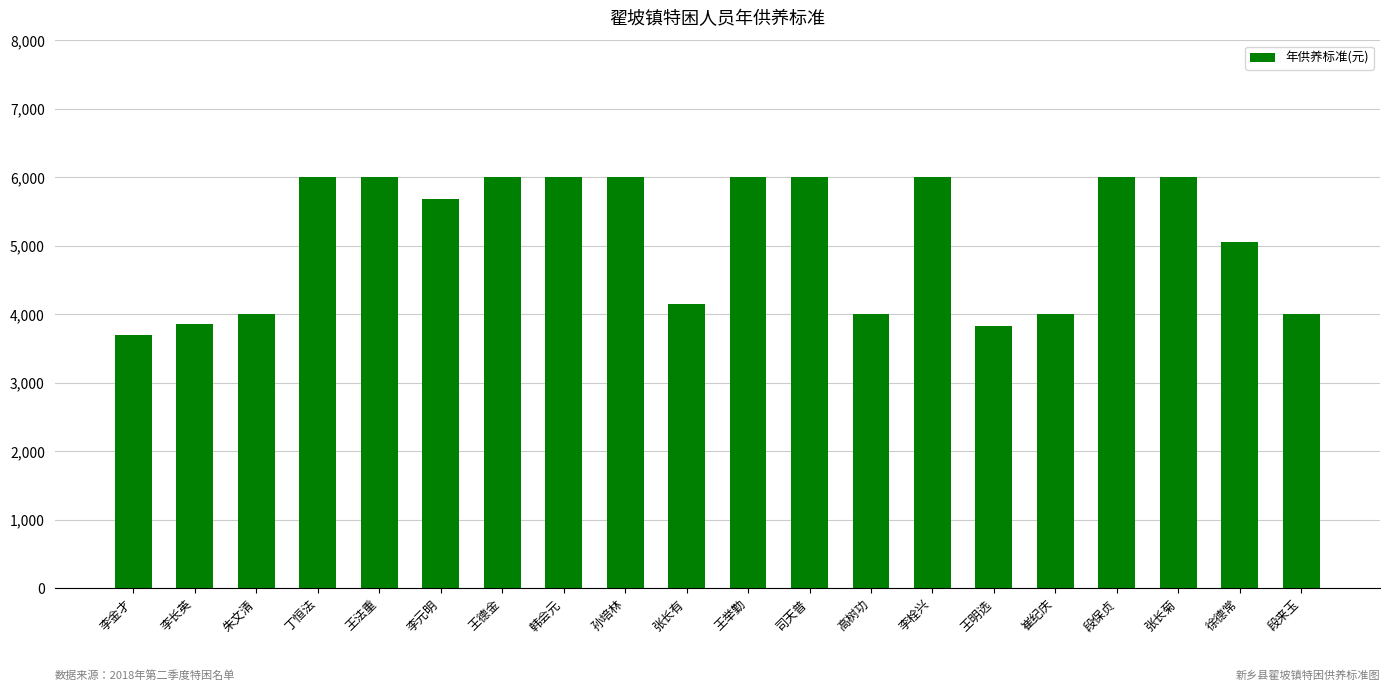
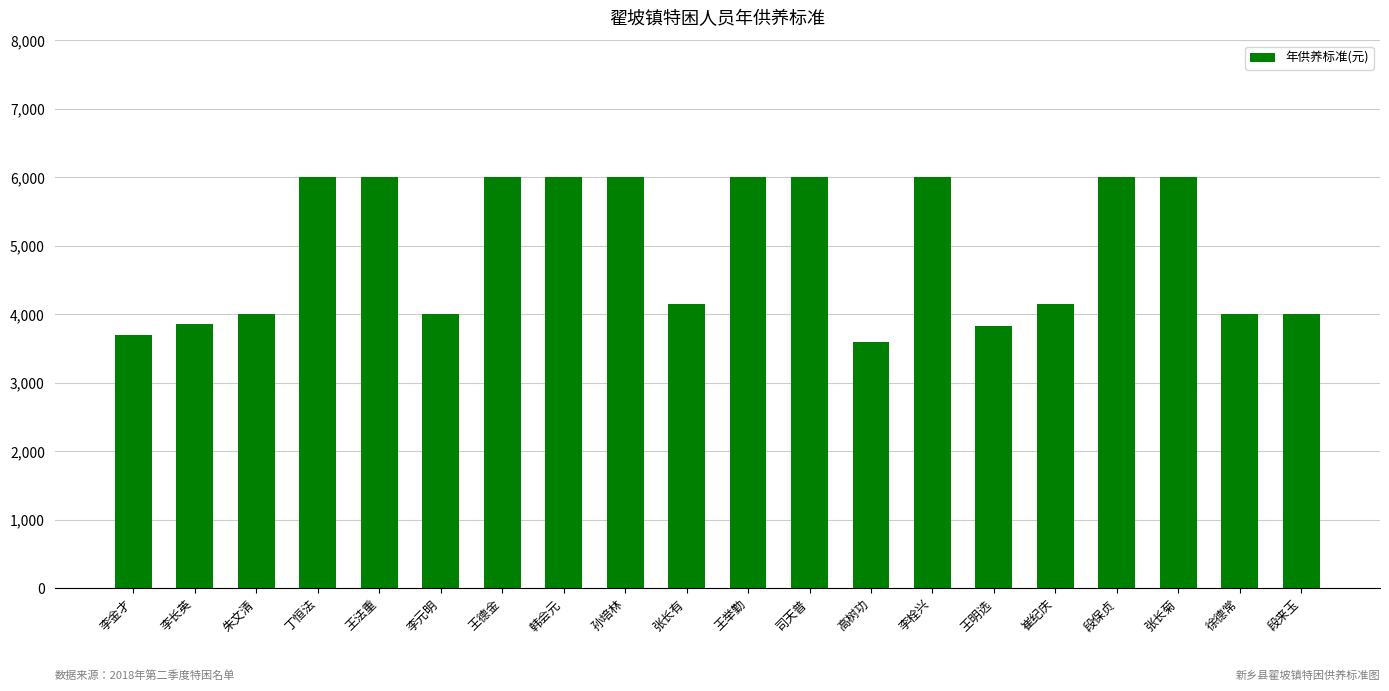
  {
    "李金才": "3,700",
    "李长英": "3,900",
    "朱文清": "4,000",
    "丁恒法": "6,000",
    "王法重": "6,000",
-   "李元明": "5,700",
+   "李元明": "4,000",
    "王德金": "6,000",
    "韩会元": "6,000",
    "孙培林": "6,000",
    "张长有": "4,100",
    "王举勤": "6,000",
    "司天普": "6,000",
-   "高树功": "4,000",
+   "高树功": "3,600",
    "李栓兴": "6,000",
    "王明选": "3,800",
-   "崔纪庆": "4,000",
+   "崔纪庆": "4,100",
    "段保贞": "6,000",
    "张长菊": "6,000",
-   "徐德常": "5,100",
+   "徐德常": "4,000",
    "段来玉": "4,000"
  }
